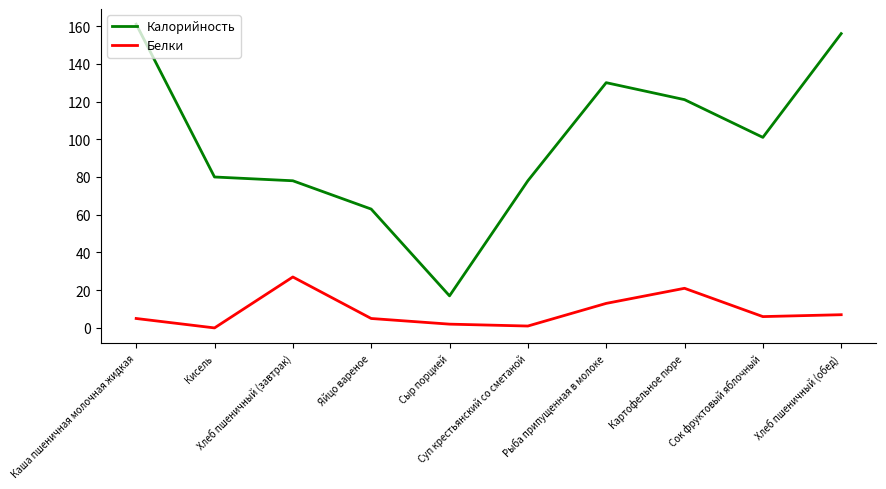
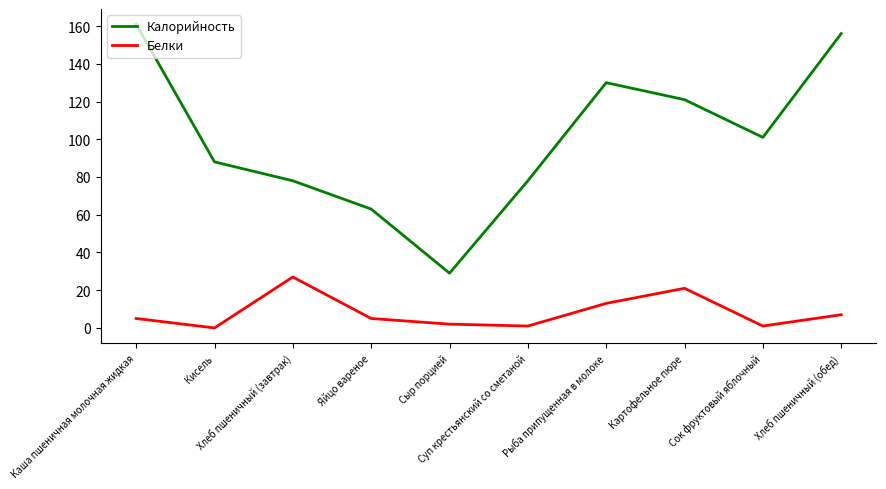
  {
    "Калорийность": {
-     "Кисель": 80,
+     "Кисель": 88,
      "Хлеб пшеничный (завтрак)": 78,
      "Яйцо вареное": 63,
-     "Сыр порцией": 17,
+     "Сыр порцией": 29,
      "Суп крестьянский со сметаной": 78,
      "Рыба припущенная в молоке": 130,
      "Картофельное пюре": 121,
      "Сок фруктовый яблочный": 101,
      "Хлеб пшеничный (обед)": 156
    },
    "Белки": {
      "Каша пшеничная молочная жидкая": 5,
      "Кисель": 0,
      "Хлеб пшеничный (завтрак)": 27,
      "Яйцо вареное": 5,
      "Сыр порцией": 2,
      "Суп крестьянский со сметаной": 1,
      "Рыба припущенная в молоке": 13,
      "Картофельное пюре": 21,
-     "Сок фруктовый яблочный": 6,
+     "Сок фруктовый яблочный": 1,
      "Хлеб пшеничный (обед)": 7
    }
  }
